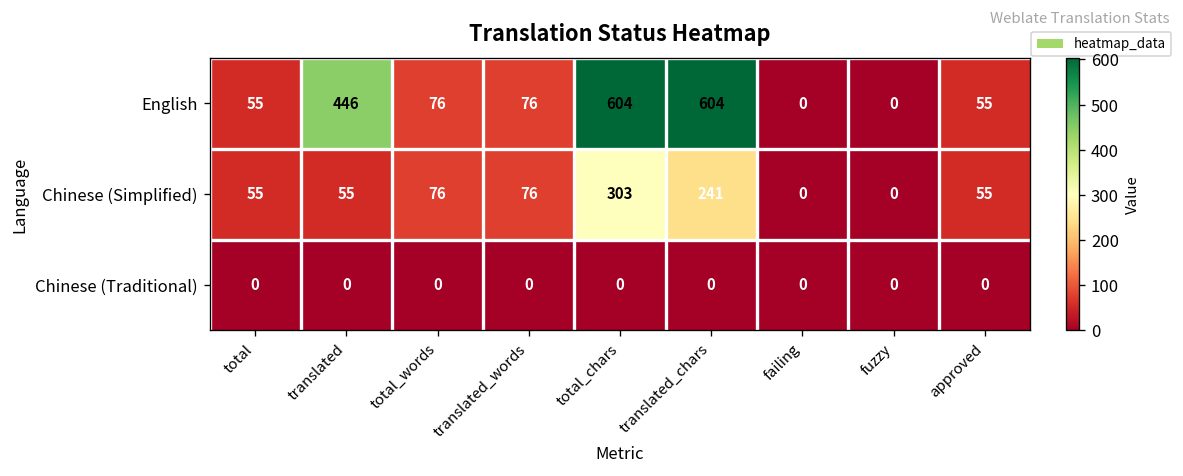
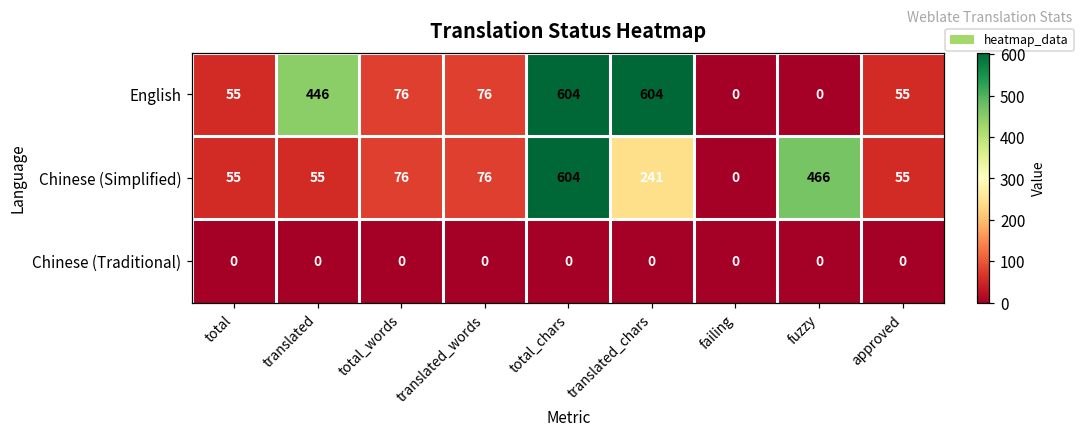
  {
    "English": {
      "total": 55,
      "translated": 446,
      "total_words": 76,
      "translated_words": 76,
      "total_chars": 604,
      "translated_chars": 604,
      "failing": 0,
      "fuzzy": 0,
      "approved": 55
    },
    "Chinese (Simplified)": {
      "total": 55,
      "translated": 55,
      "total_words": 76,
      "translated_words": 76,
-     "total_chars": 303,
+     "total_chars": 604,
      "translated_chars": 241,
      "failing": 0,
-     "fuzzy": 0,
+     "fuzzy": 466,
      "approved": 55
    },
    "Chinese (Traditional)": {
      "total": 0,
      "translated": 0,
      "total_words": 0,
      "translated_words": 0,
      "total_chars": 0,
      "translated_chars": 0,
      "failing": 0,
      "fuzzy": 0,
      "approved": 0
    }
  }
